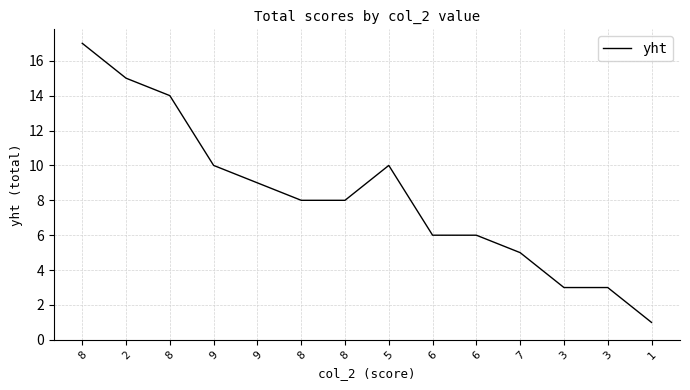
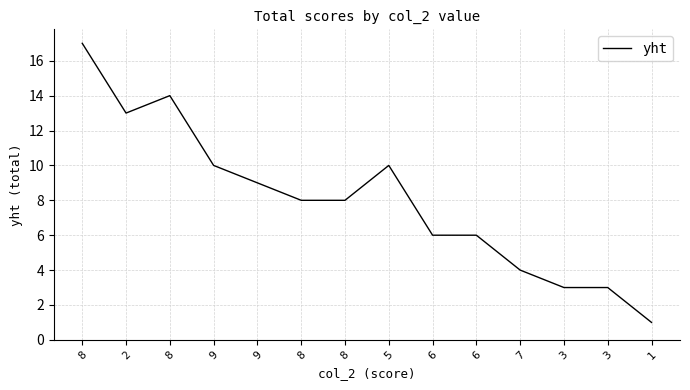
  {
-   "2": 15,
+   "2": 13,
    "5": 10,
-   "7": 5,
+   "7": 4,
    "1": 1
  }
